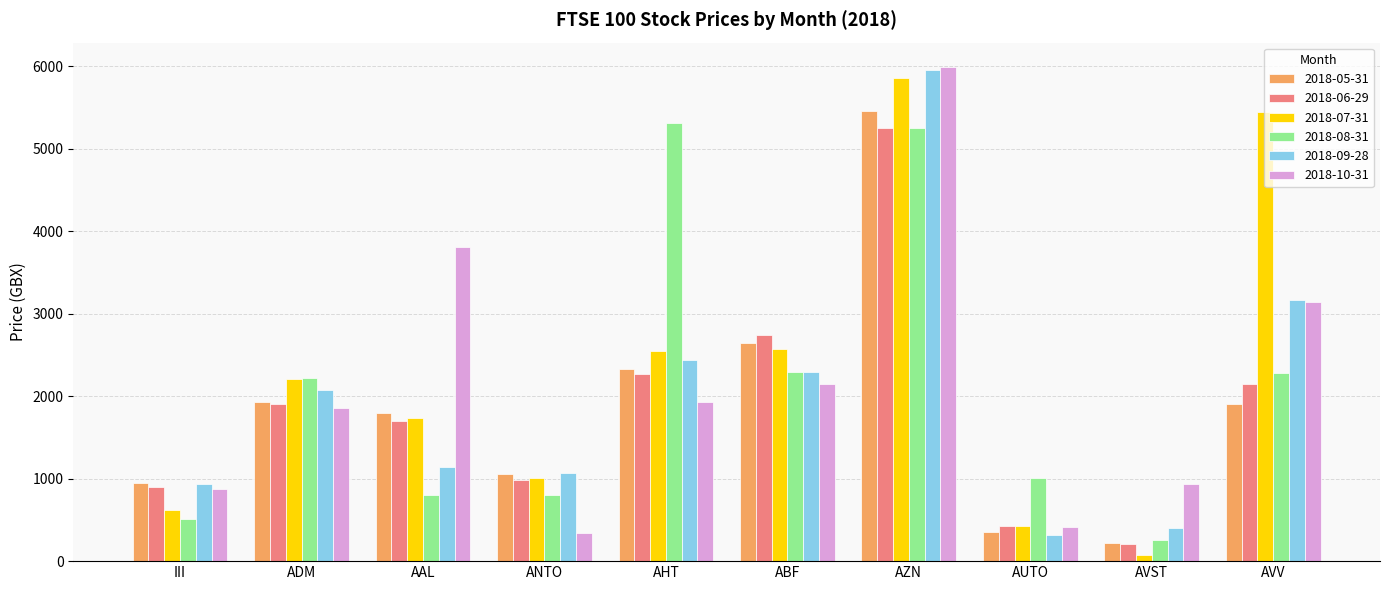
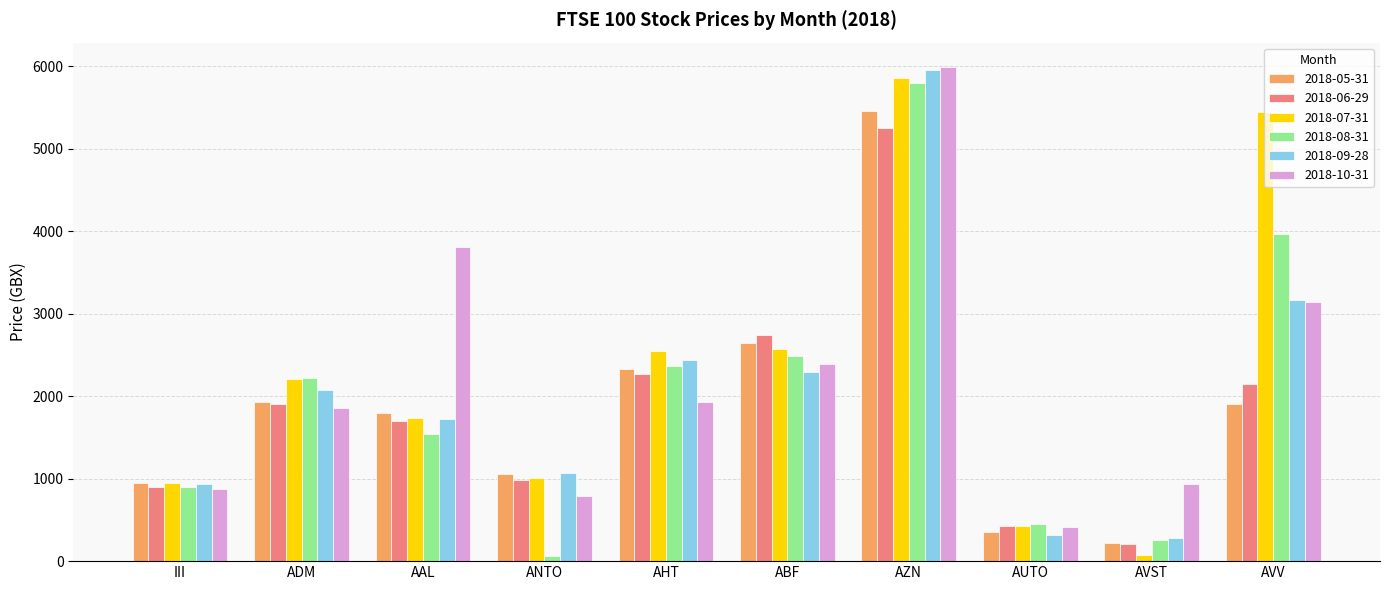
  {
    "2018-07-31": {
-     "III": 600,
+     "III": 900,
      "ADM": 2200,
      "AAL": 1700,
      "ANTO": 1000,
      "AHT": 2600,
      "ABF": 2600,
      "AZN": 5900,
      "AUTO": 400,
      "AVST": 100
    },
    "2018-08-31": {
-     "III": 500,
+     "III": 900,
      "ADM": 2200,
-     "AAL": 800,
-     "ANTO": 800,
-     "AHT": 5300,
-     "ABF": 2300,
-     "AZN": 5300,
-     "AUTO": 1000,
+     "AAL": 1500,
+     "ANTO": 100,
+     "AHT": 2400,
+     "ABF": 2500,
+     "AZN": 5800,
+     "AUTO": 400,
      "AVST": 300,
-     "AVV": 2300
+     "AVV": 4000
    },
    "2018-09-28": {
      "III": 900,
      "ADM": 2100,
-     "AAL": 1100,
+     "AAL": 1700,
      "ANTO": 1100,
      "AHT": 2400,
      "ABF": 2300,
      "AZN": 6000,
      "AUTO": 300,
-     "AVST": 400,
+     "AVST": 300,
      "AVV": 3200
    },
    "2018-10-31": {
      "III": 900,
      "ADM": 1900,
      "AAL": 3800,
-     "ANTO": 300,
+     "ANTO": 800,
      "AHT": 1900,
-     "ABF": 2200,
+     "ABF": 2400,
      "AZN": 6000,
      "AUTO": 400,
      "AVST": 900,
      "AVV": 3100
    }
  }
